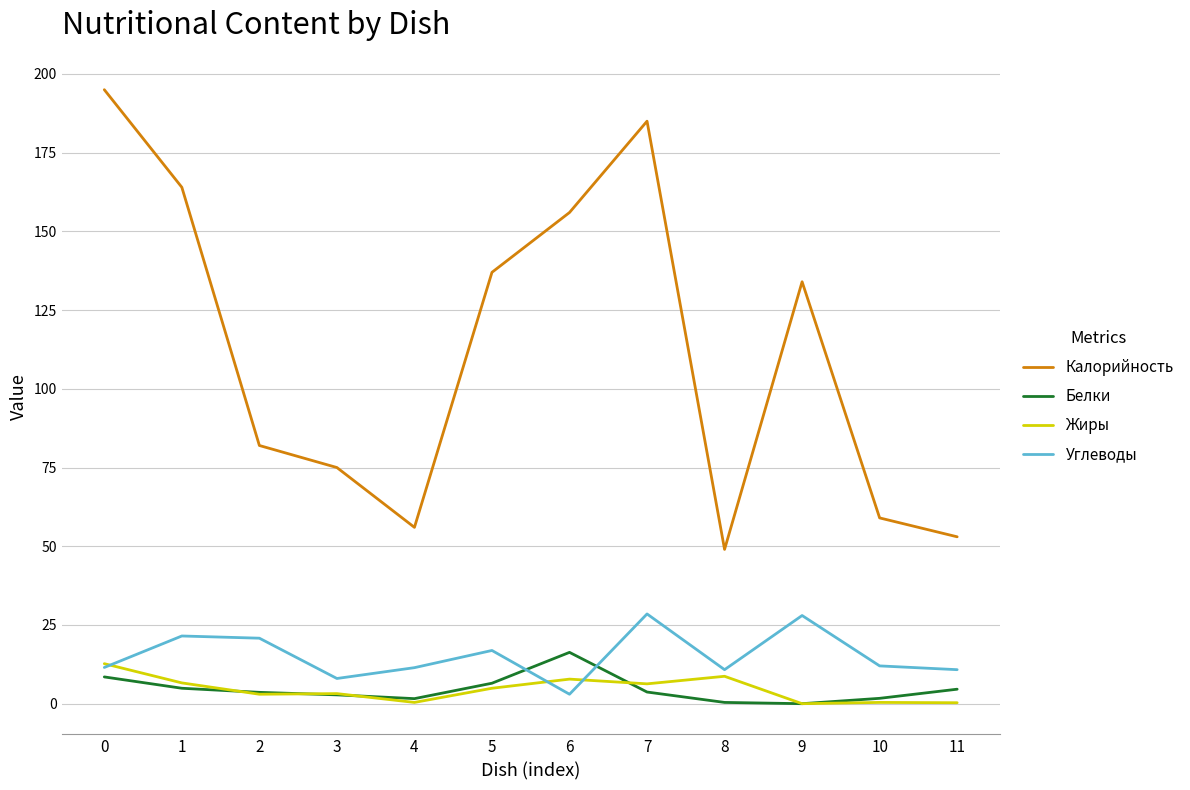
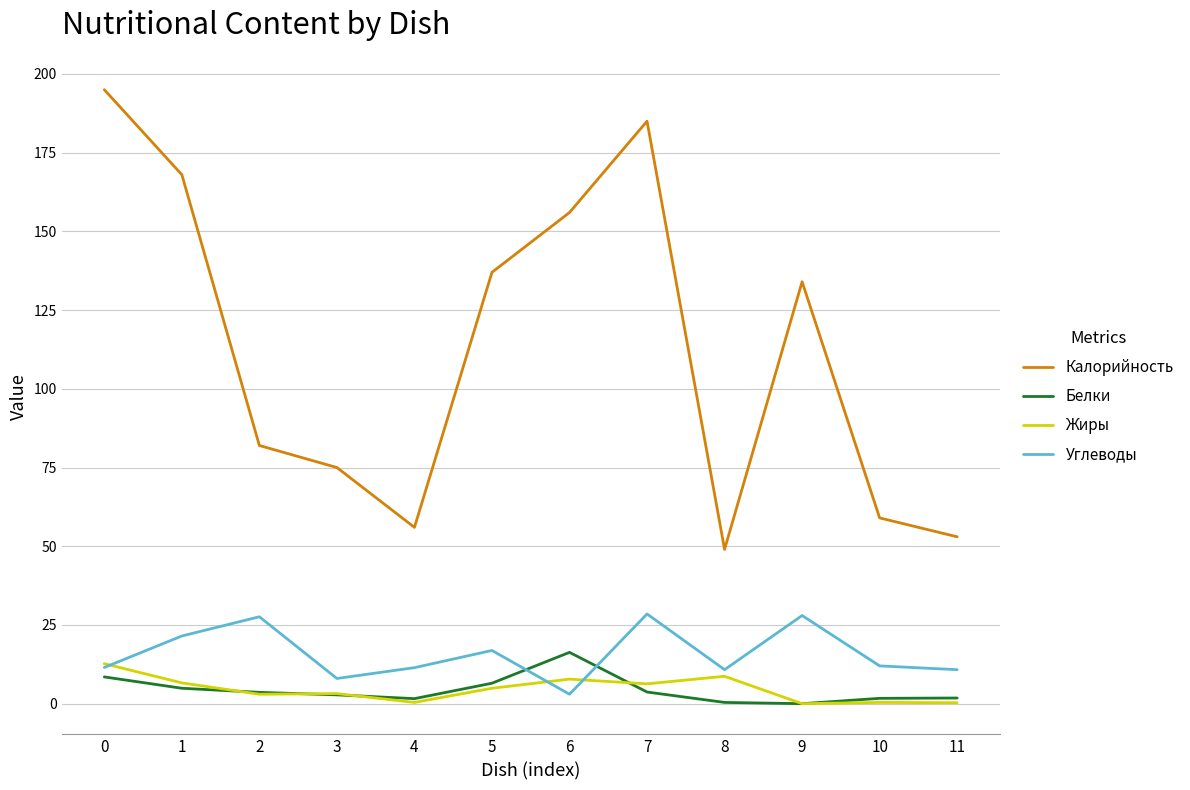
  {
    "Калорийность": {
      "0": 195,
-     "1": 164,
+     "1": 168,
      "2": 82,
      "3": 75,
      "4": 56,
      "5": 137,
      "6": 156,
      "7": 185,
      "8": 49,
      "9": 134,
      "10": 59,
      "11": 53
    },
    "Белки": {
      "0": 9,
      "1": 5,
      "4": 2,
      "5": 7,
      "6": 16,
      "7": 4,
      "8": 0,
      "10": 2,
-     "11": 5
+     "11": 2
    },
    "Жиры": {
      "0": 13,
      "1": 7,
      "4": 0,
      "5": 5,
      "6": 8,
      "7": 6,
      "8": 9,
      "10": 0,
      "11": 0
    },
    "Углеводы": {
      "0": 12,
      "1": 22,
-     "2": 21,
+     "2": 28,
      "3": 8,
      "4": 11,
      "5": 17,
      "6": 3,
      "7": 29,
      "8": 11,
      "9": 28,
      "10": 12,
      "11": 11
    }
  }
